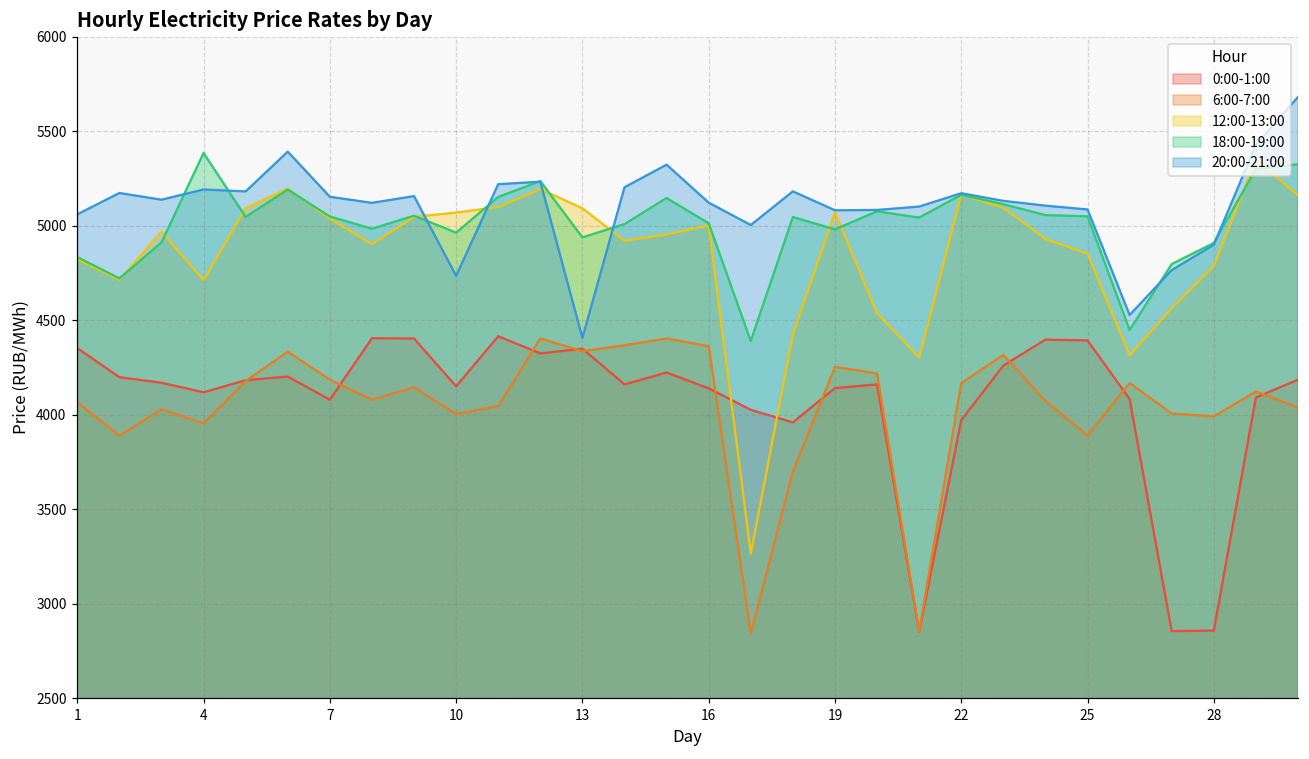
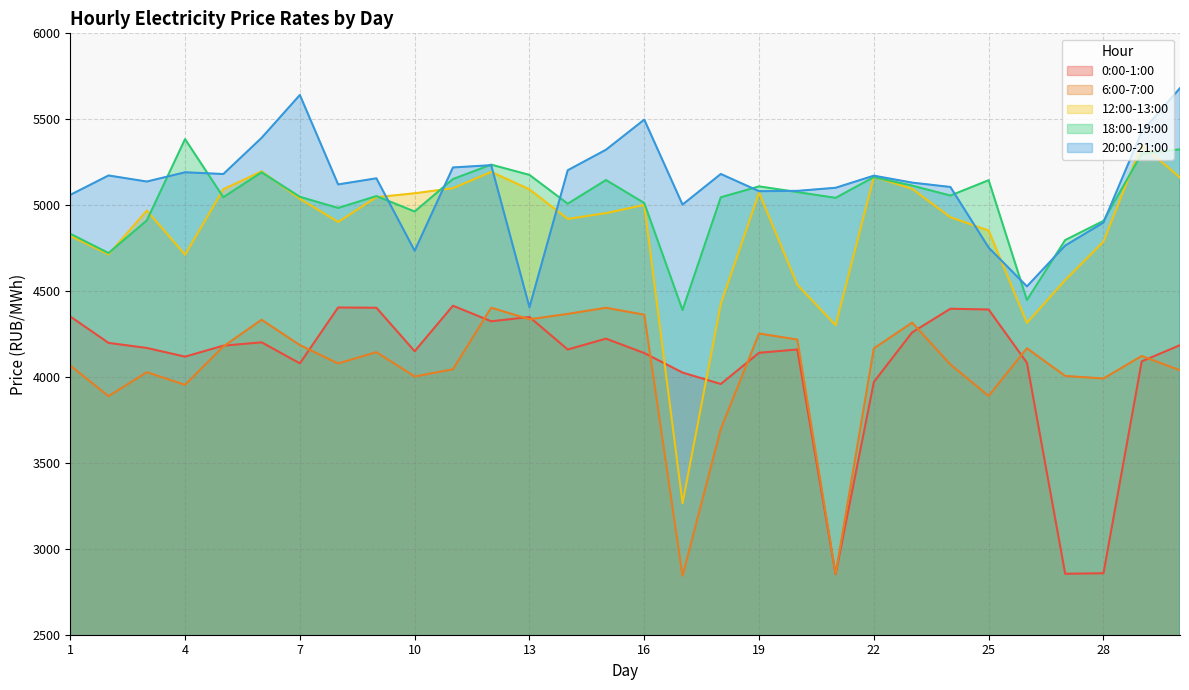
  {
    "18:00-19:00": {
      "4": 5380,
      "10": 4960,
-     "13": 4940,
-     "19": 4980,
-     "25": 5050
+     "13": 5180,
+     "19": 5110,
+     "25": 5150
    },
    "20:00-21:00": {
      "1": 5060,
      "4": 5190,
-     "7": 5150,
+     "7": 5640,
      "10": 4730,
      "13": 4410,
-     "16": 5120,
-     "25": 5090
+     "16": 5500,
+     "25": 4750
    }
  }
